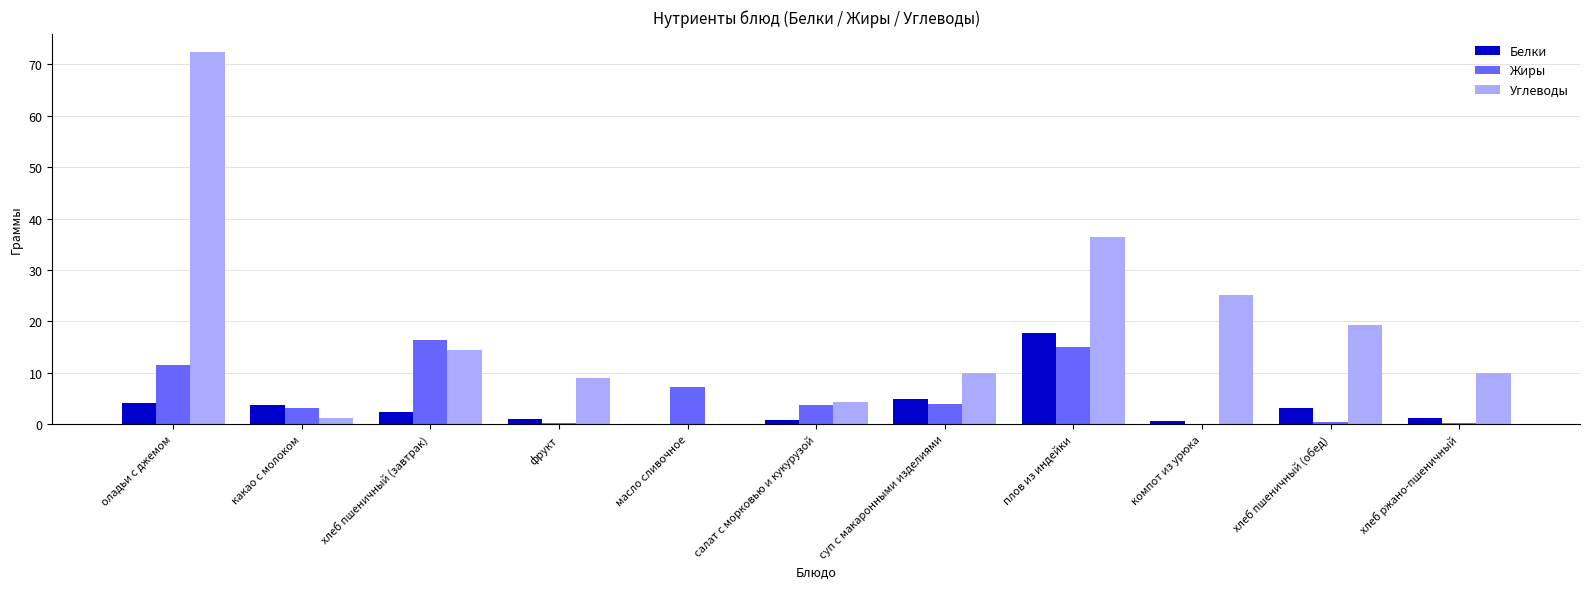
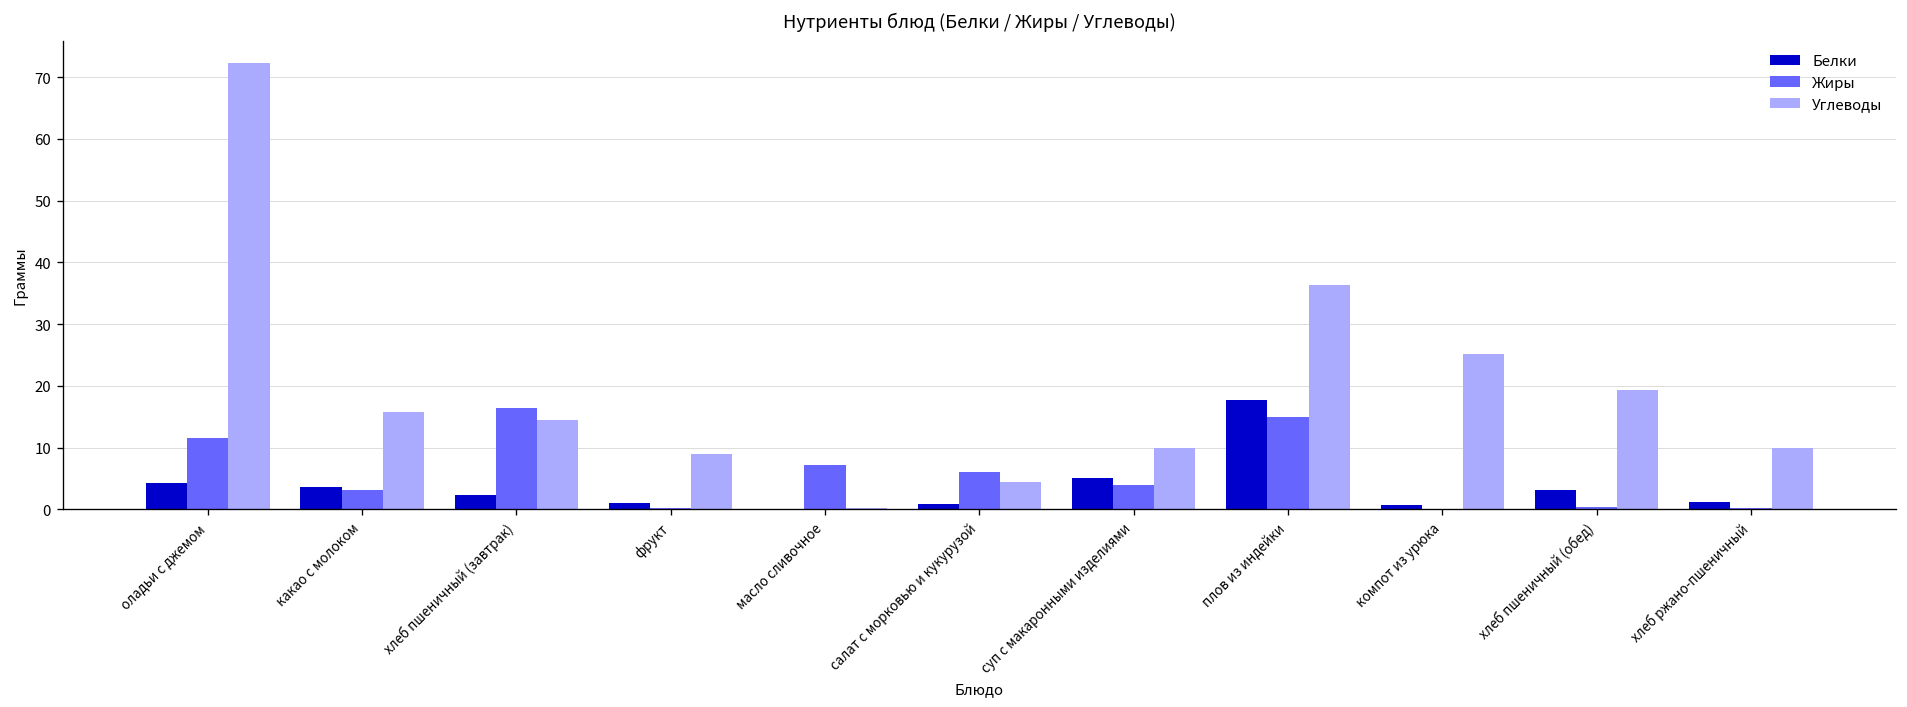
  {
    "Белки": {
      "оладьи с джемом": 4,
      "какао с молоком": 4,
      "хлеб пшеничный (завтрак)": 2,
      "фрукт": 1,
      "салат с морковью и кукурузой": 1,
      "суп с макаронными изделиями": 5,
      "плов из индейки": 18,
      "компот из урюка": 1,
      "хлеб пшеничный (обед)": 3,
      "хлеб ржано-пшеничный": 1
    },
    "Жиры": {
      "оладьи с джемом": 11,
      "какао с молоком": 3,
      "хлеб пшеничный (завтрак)": 16,
      "масло сливочное": 7,
-     "салат с морковью и кукурузой": 4,
+     "салат с морковью и кукурузой": 6,
      "суп с макаронными изделиями": 4,
      "плов из индейки": 15
    },
    "Углеводы": {
      "оладьи с джемом": 72,
-     "какао с молоком": 1,
+     "какао с молоком": 16,
      "хлеб пшеничный (завтрак)": 14,
      "фрукт": 9,
      "салат с морковью и кукурузой": 4,
      "суп с макаронными изделиями": 10,
      "плов из индейки": 36,
      "компот из урюка": 25,
      "хлеб пшеничный (обед)": 19,
      "хлеб ржано-пшеничный": 10
    }
  }
